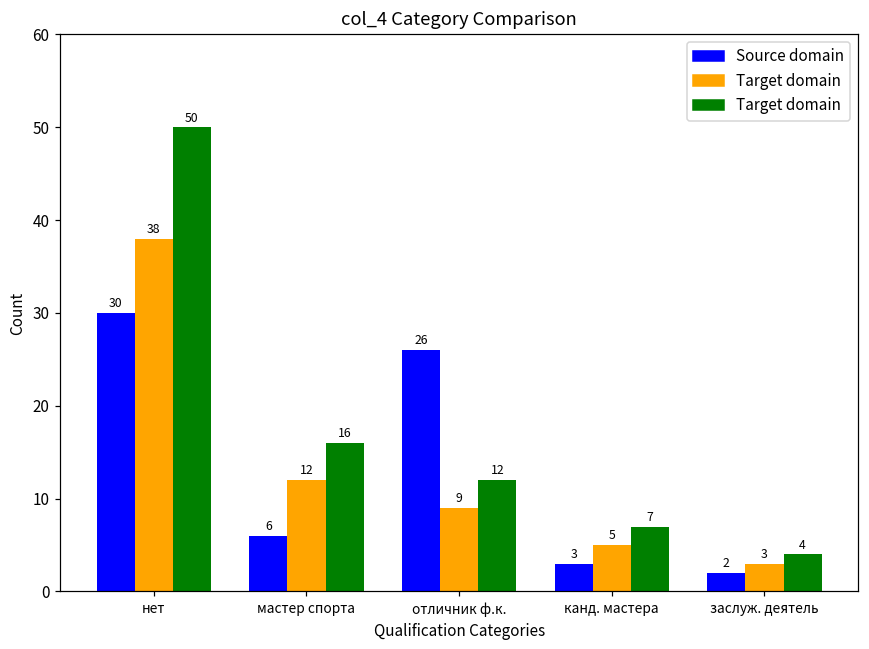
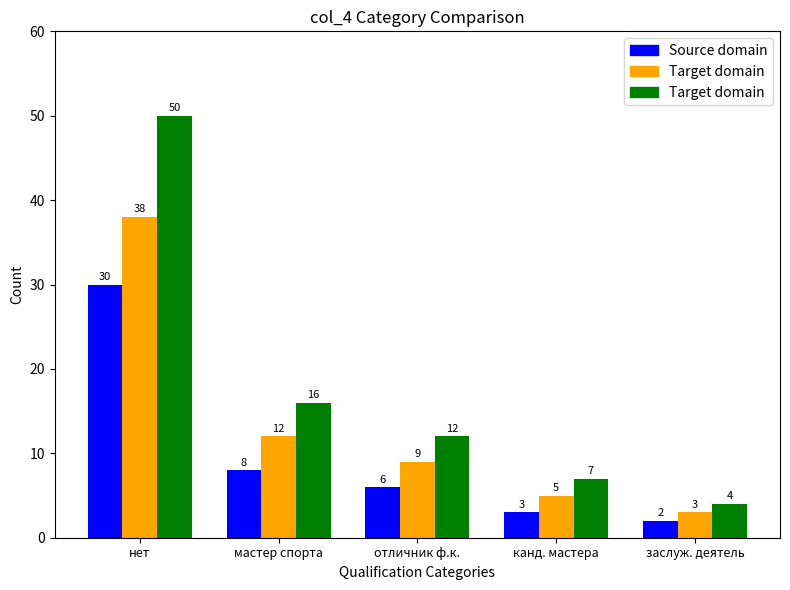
  {
    "Source domain": {
      "нет": 30,
-     "мастер спорта": 6,
-     "отличник ф.к.": 26,
+     "мастер спорта": 8,
+     "отличник ф.к.": 6,
      "канд. мастера": 3,
      "заслуж. деятель": 2
    }
  }
